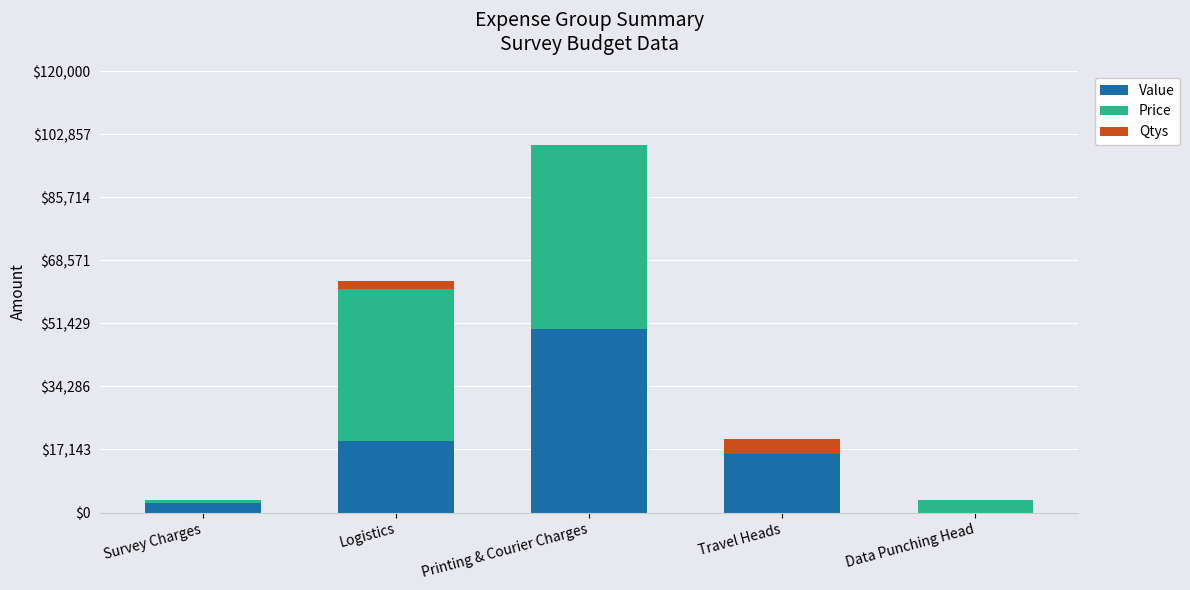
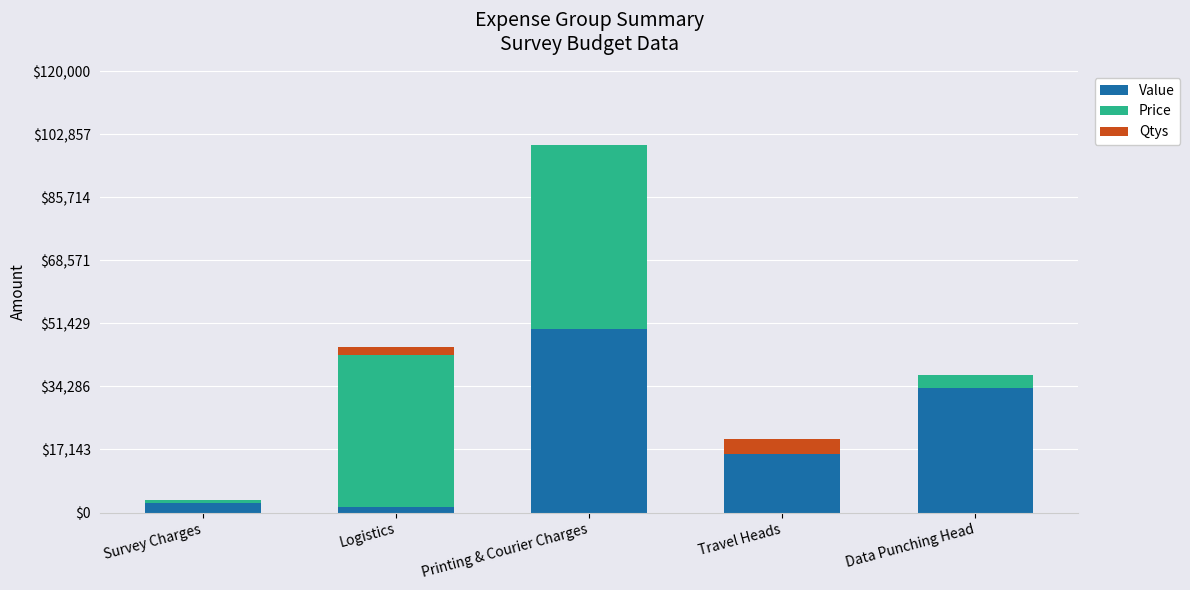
  {
    "Value": {
      "Survey Charges": "$3,000",
-     "Logistics": "$20,000",
+     "Logistics": "$2,000",
      "Printing & Courier Charges": "$50,000",
      "Travel Heads": "$16,000",
-     "Data Punching Head": "$0"
+     "Data Punching Head": "$34,000"
    },
    "Price": {
      "Survey Charges": "$1,000",
      "Logistics": "$41,000",
      "Printing & Courier Charges": "$50,000",
      "Travel Heads": "$0",
      "Data Punching Head": "$3,000"
    },
    "Qtys": {
      "Logistics": "$2,000",
      "Travel Heads": "$4,000",
      "Data Punching Head": "$0"
    }
  }
